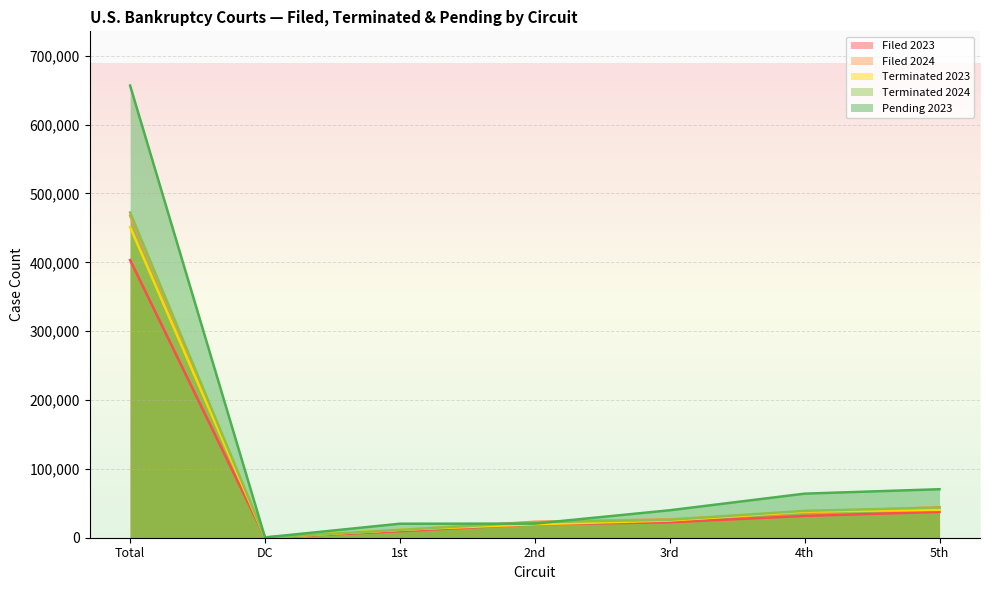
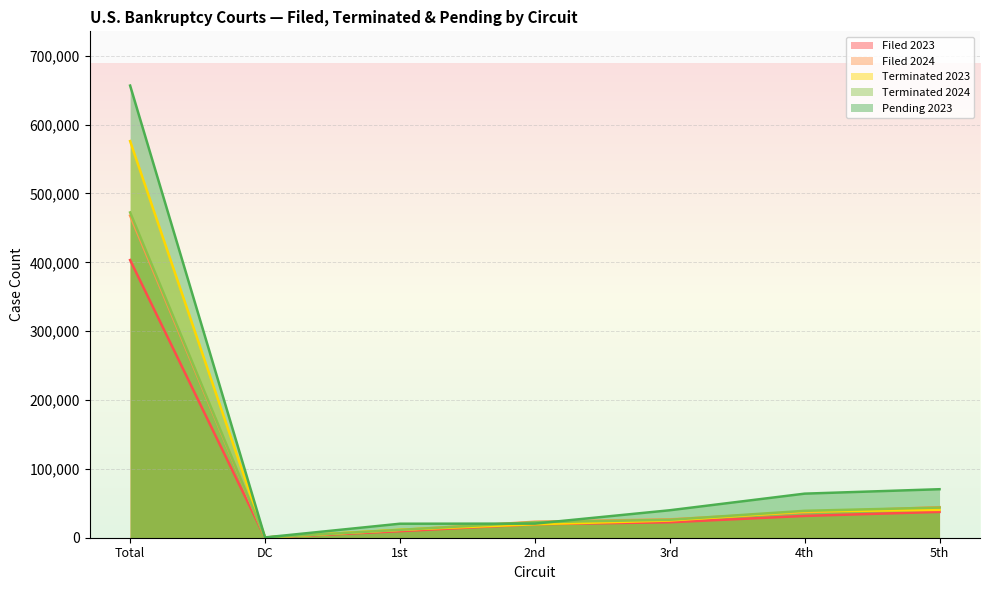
  {
    "Terminated 2023": {
-     "Total": "450,000"
+     "Total": "580,000"
    }
  }
